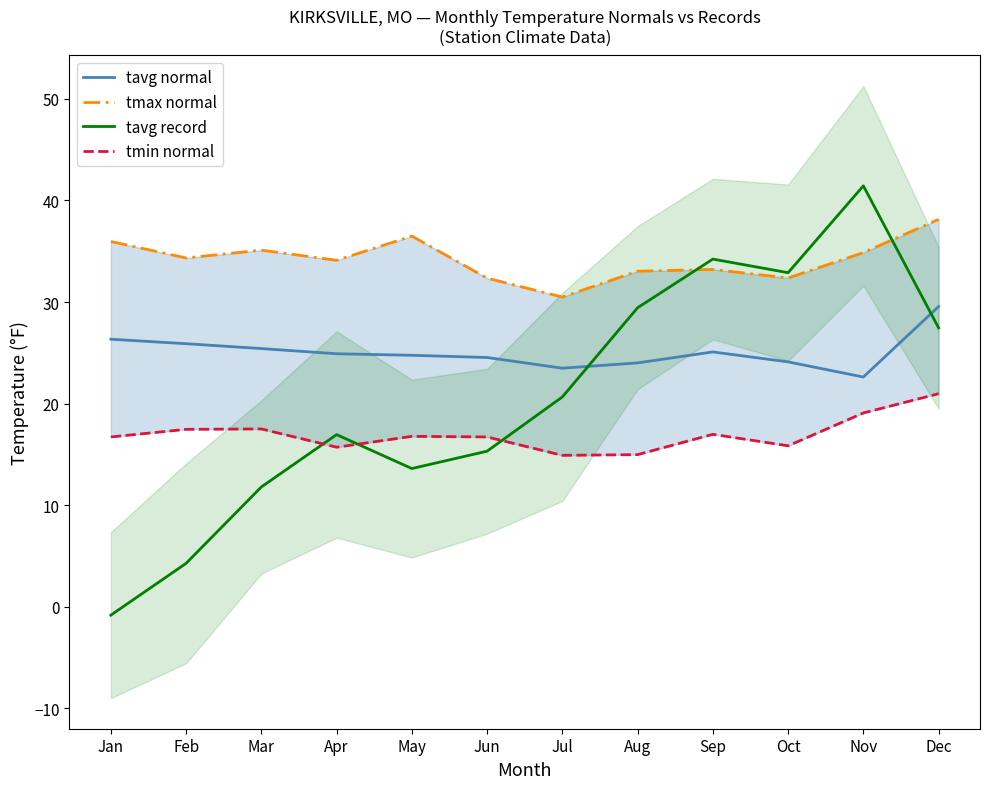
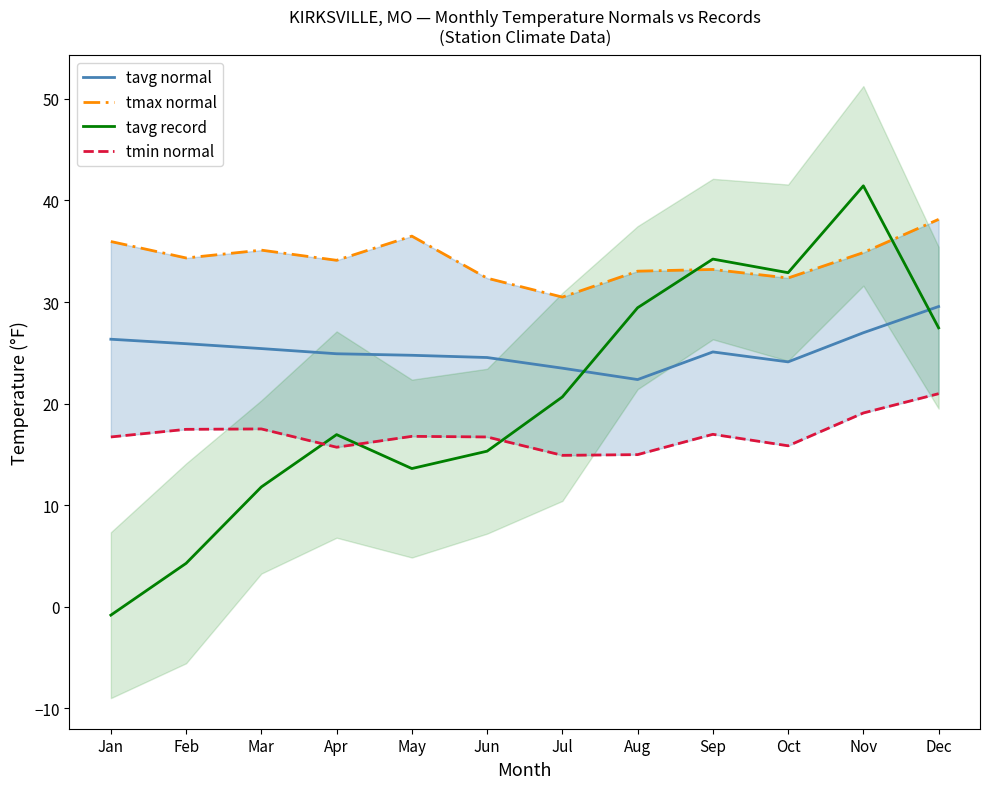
  {
    "tavg normal": {
      "Jan": 26.3,
      "Feb": 25.9,
      "Mar": 25.4,
      "Apr": 24.9,
      "May": 24.8,
      "Jun": 24.5,
      "Jul": 23.5,
-     "Aug": 24.0,
+     "Aug": 22.4,
      "Sep": 25.1,
      "Oct": 24.1,
-     "Nov": 22.6,
+     "Nov": 27.0,
      "Dec": 29.6
    },
    "tmax normal": {
      "Jan": 36.0,
      "Feb": 34.3,
      "Mar": 35.1,
      "Apr": 34.1,
      "May": 36.5,
      "Jun": 32.4,
      "Jul": 30.5,
      "Aug": 33.0,
      "Sep": 33.2,
      "Oct": 32.4,
      "Nov": 34.9,
      "Dec": 38.1
    },
    "tmin normal": {
      "Jan": 16.7,
      "Feb": 17.5,
      "Mar": 17.5,
      "Apr": 15.7,
      "May": 16.8,
      "Jun": 16.7,
      "Jul": 14.9,
      "Aug": 15.0,
      "Sep": 17.0,
      "Oct": 15.9,
      "Nov": 19.1,
      "Dec": 21.0
    }
  }
